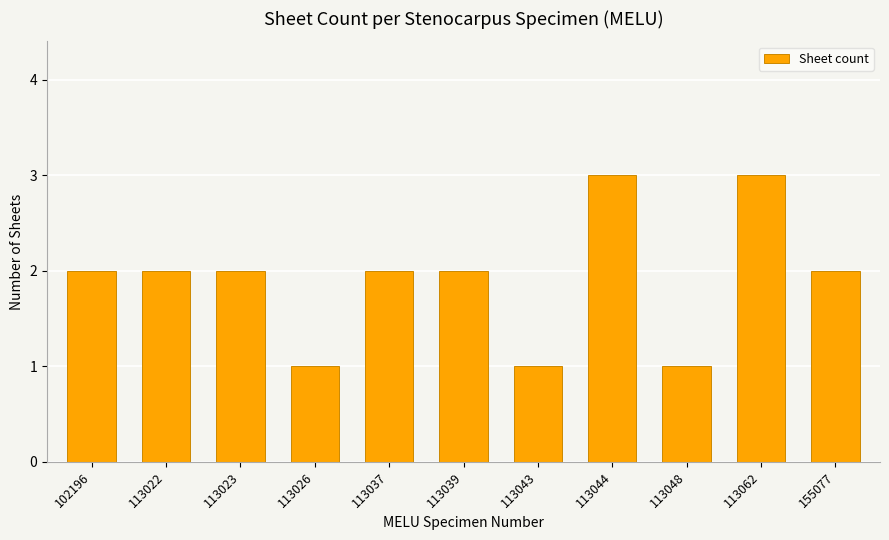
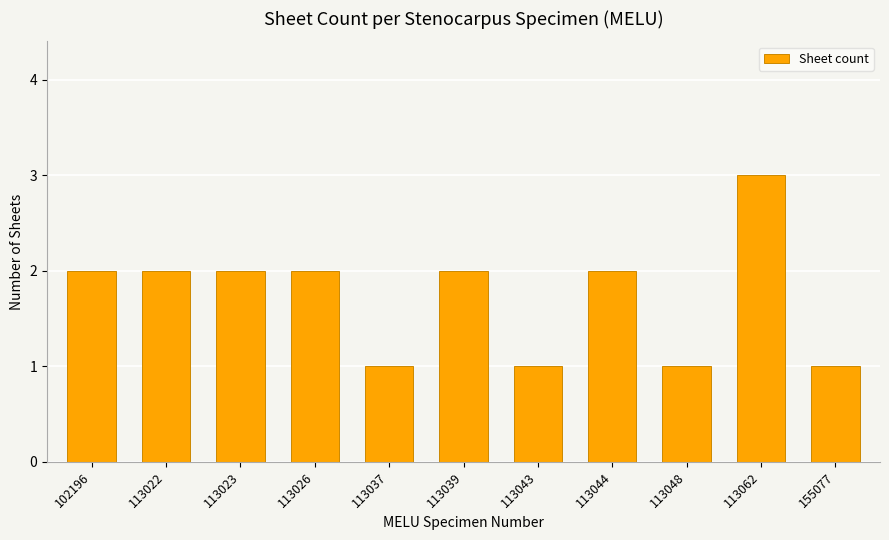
  {
    "102196": 2,
    "113022": 2,
    "113023": 2,
-   "113026": 1,
-   "113037": 2,
+   "113026": 2,
+   "113037": 1,
    "113039": 2,
    "113043": 1,
-   "113044": 3,
+   "113044": 2,
    "113048": 1,
    "113062": 3,
-   "155077": 2
+   "155077": 1
  }
